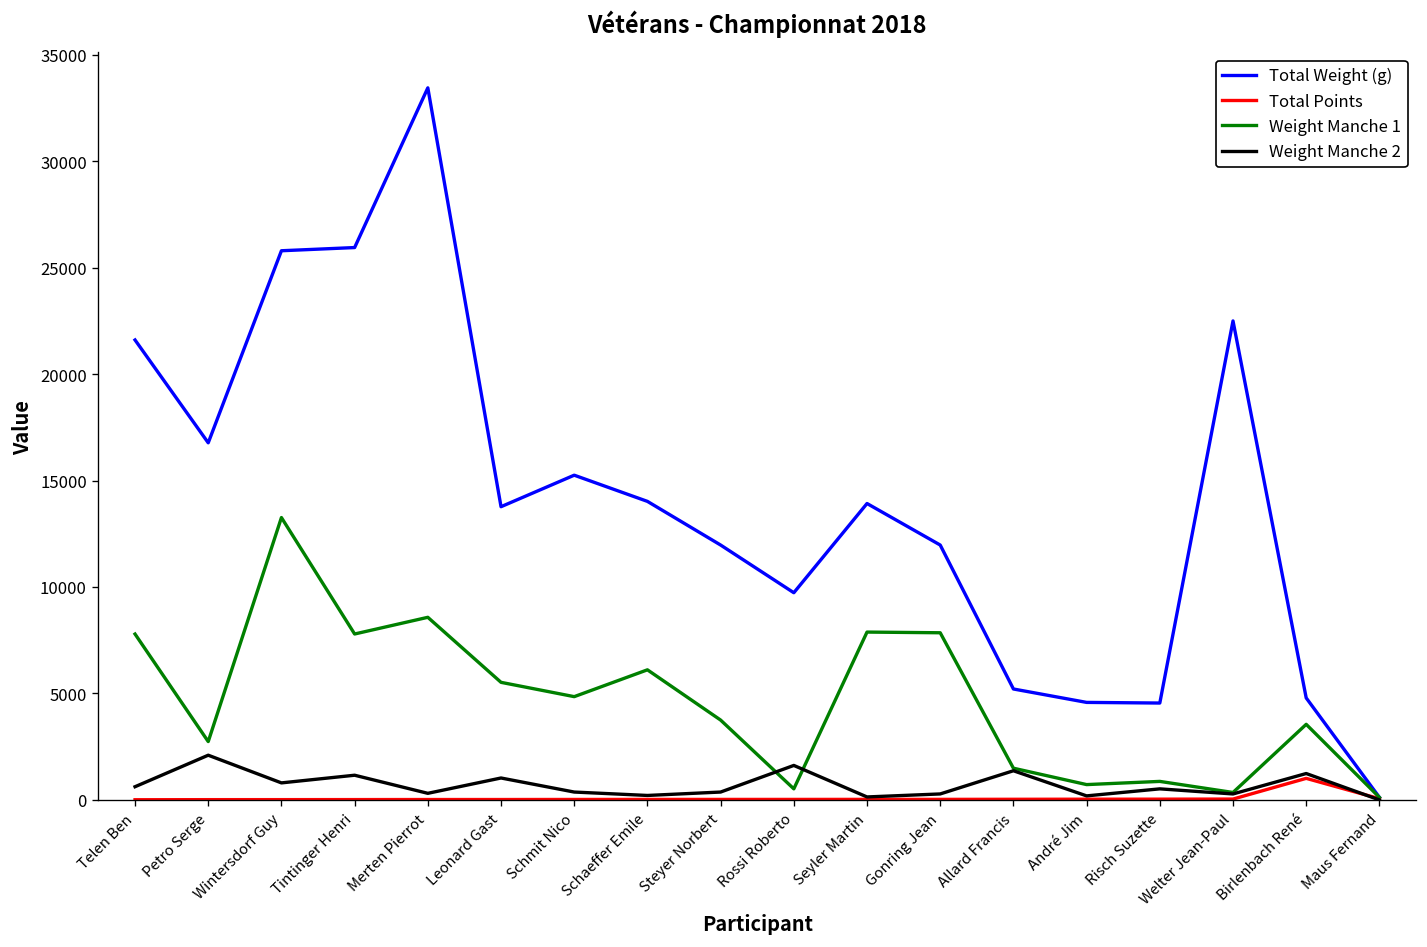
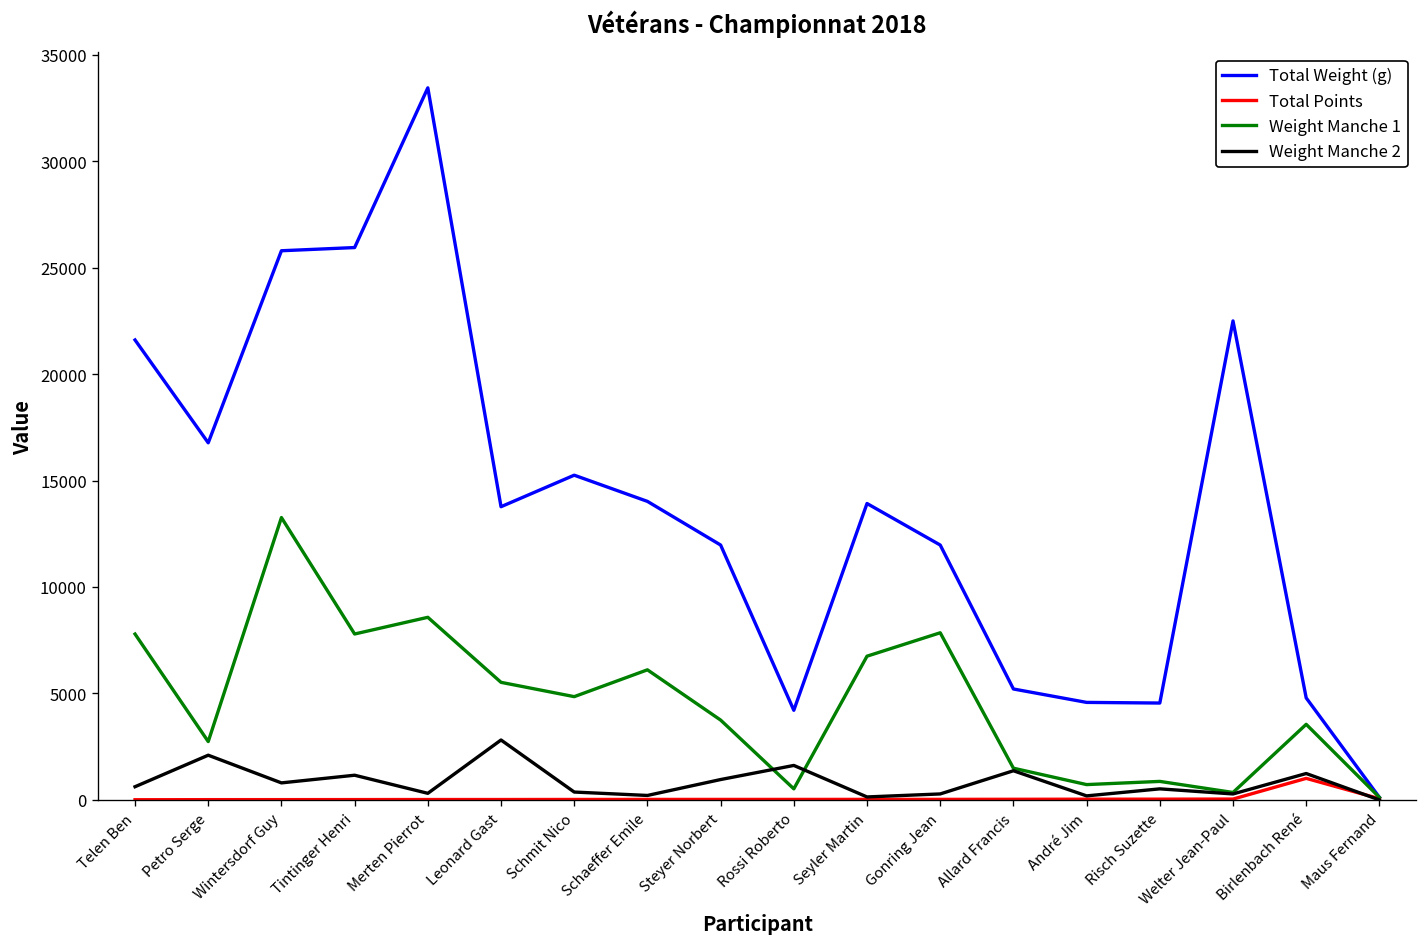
  {
    "Total Weight (g)": {
      "Telen Ben": 21600,
      "Petro Serge": 16800,
      "Wintersdorf Guy": 25800,
      "Tintinger Henri": 25900,
      "Merten Pierrot": 33400,
      "Leonard Gast": 13800,
      "Schmit Nico": 15300,
      "Schaeffer Emile": 14000,
      "Steyer Norbert": 12000,
-     "Rossi Roberto": 9700,
+     "Rossi Roberto": 4200,
      "Seyler Martin": 13900,
      "Gonring Jean": 12000,
      "Allard Francis": 5200,
      "André Jim": 4600,
      "Risch Suzette": 4600,
      "Welter Jean-Paul": 22500,
      "Birlenbach René": 4800
    },
    "Total Points": {
      "Telen Ben": 0,
      "Petro Serge": 0,
      "Wintersdorf Guy": 0,
      "Tintinger Henri": 0,
      "Merten Pierrot": 0,
      "Leonard Gast": 0,
      "Schmit Nico": 0,
      "Schaeffer Emile": 0,
      "Steyer Norbert": 0,
      "Rossi Roberto": 0,
      "Gonring Jean": 0,
      "Allard Francis": 0,
      "André Jim": 0,
      "Risch Suzette": 0,
      "Welter Jean-Paul": 0,
      "Birlenbach René": 1000
    },
    "Weight Manche 1": {
      "Telen Ben": 7800,
      "Petro Serge": 2700,
      "Wintersdorf Guy": 13300,
      "Tintinger Henri": 7800,
      "Merten Pierrot": 8600,
      "Leonard Gast": 5500,
      "Schmit Nico": 4900,
      "Schaeffer Emile": 6100,
      "Steyer Norbert": 3800,
      "Rossi Roberto": 500,
-     "Seyler Martin": 7900,
+     "Seyler Martin": 6800,
      "Gonring Jean": 7900,
      "André Jim": 700,
      "Risch Suzette": 900,
      "Birlenbach René": 3600
    },
    "Weight Manche 2": {
      "Telen Ben": 600,
      "Petro Serge": 2100,
      "Wintersdorf Guy": 800,
      "Tintinger Henri": 1200,
      "Merten Pierrot": 300,
-     "Leonard Gast": 1000,
+     "Leonard Gast": 2800,
      "Schmit Nico": 400,
      "Schaeffer Emile": 200,
-     "Steyer Norbert": 400,
+     "Steyer Norbert": 1000,
      "Rossi Roberto": 1600,
      "Gonring Jean": 300,
      "André Jim": 200,
      "Risch Suzette": 500,
      "Birlenbach René": 1200
    }
  }
